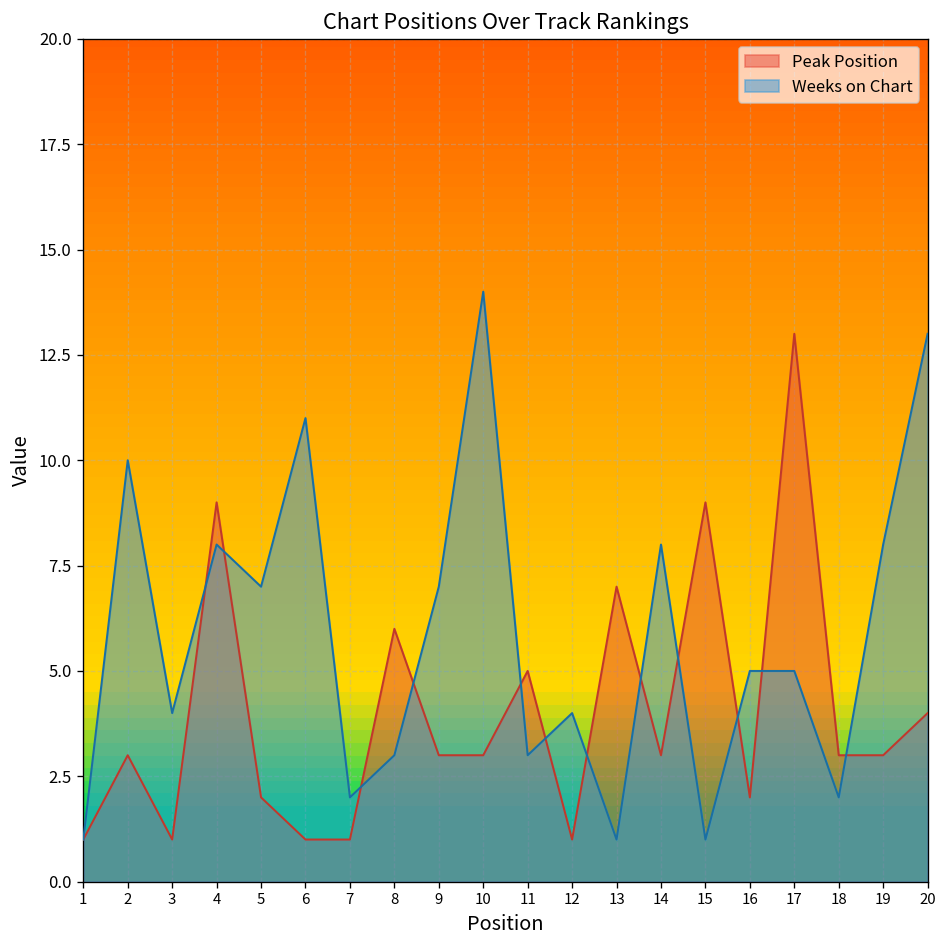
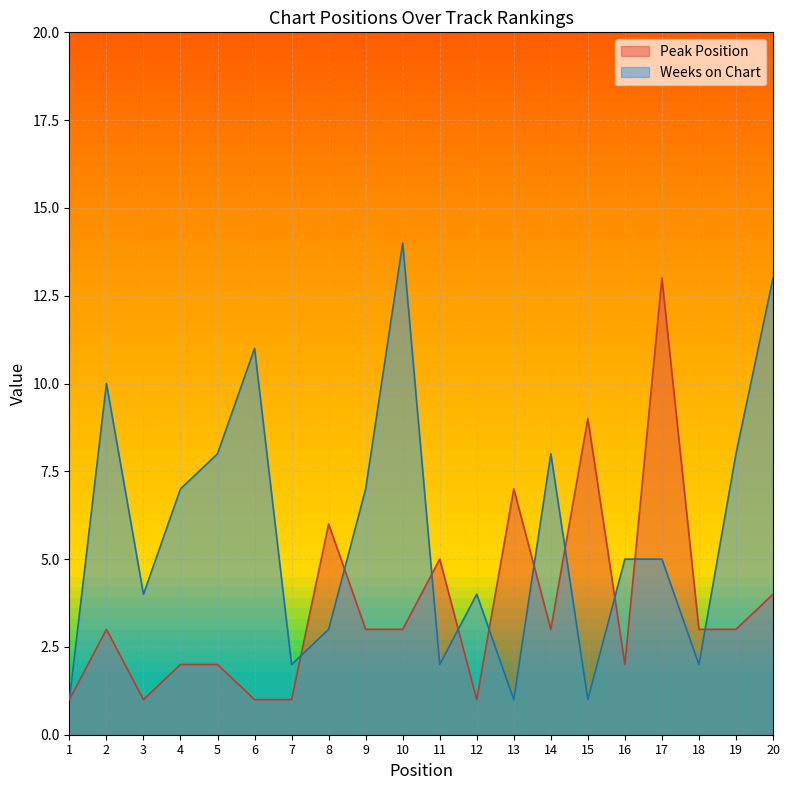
  {
    "Peak Position": {
      "2": 3,
      "3": 1,
-     "4": 9,
+     "4": 2,
      "5": 2,
      "6": 1,
      "7": 1,
      "8": 6,
      "9": 3,
      "10": 3,
      "11": 5,
      "12": 1,
      "13": 7,
      "14": 3,
      "15": 9,
      "16": 2,
      "17": 13,
      "18": 3,
      "19": 3,
      "20": 4
    },
    "Weeks on Chart": {
      "2": 10,
      "3": 4,
-     "4": 8,
-     "5": 7,
+     "4": 7,
+     "5": 8,
      "6": 11,
      "7": 2,
      "8": 3,
      "9": 7,
      "10": 14,
-     "11": 3,
+     "11": 2,
      "12": 4,
      "13": 1,
      "14": 8,
      "15": 1,
      "16": 5,
      "17": 5,
      "18": 2,
      "19": 8,
      "20": 13
    }
  }
